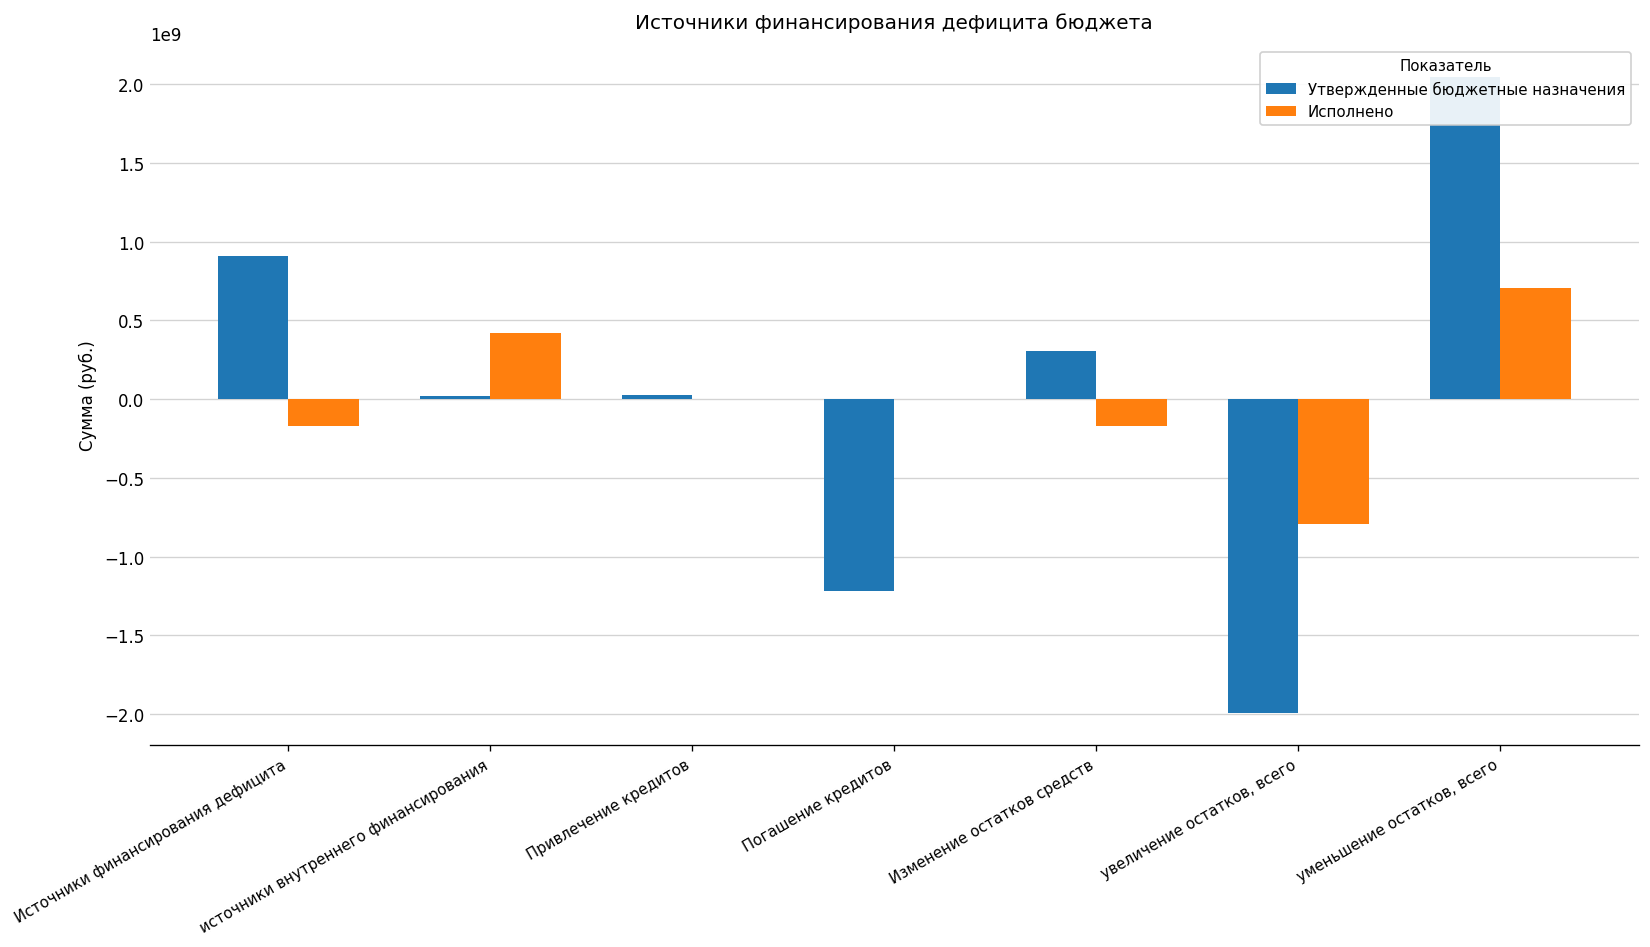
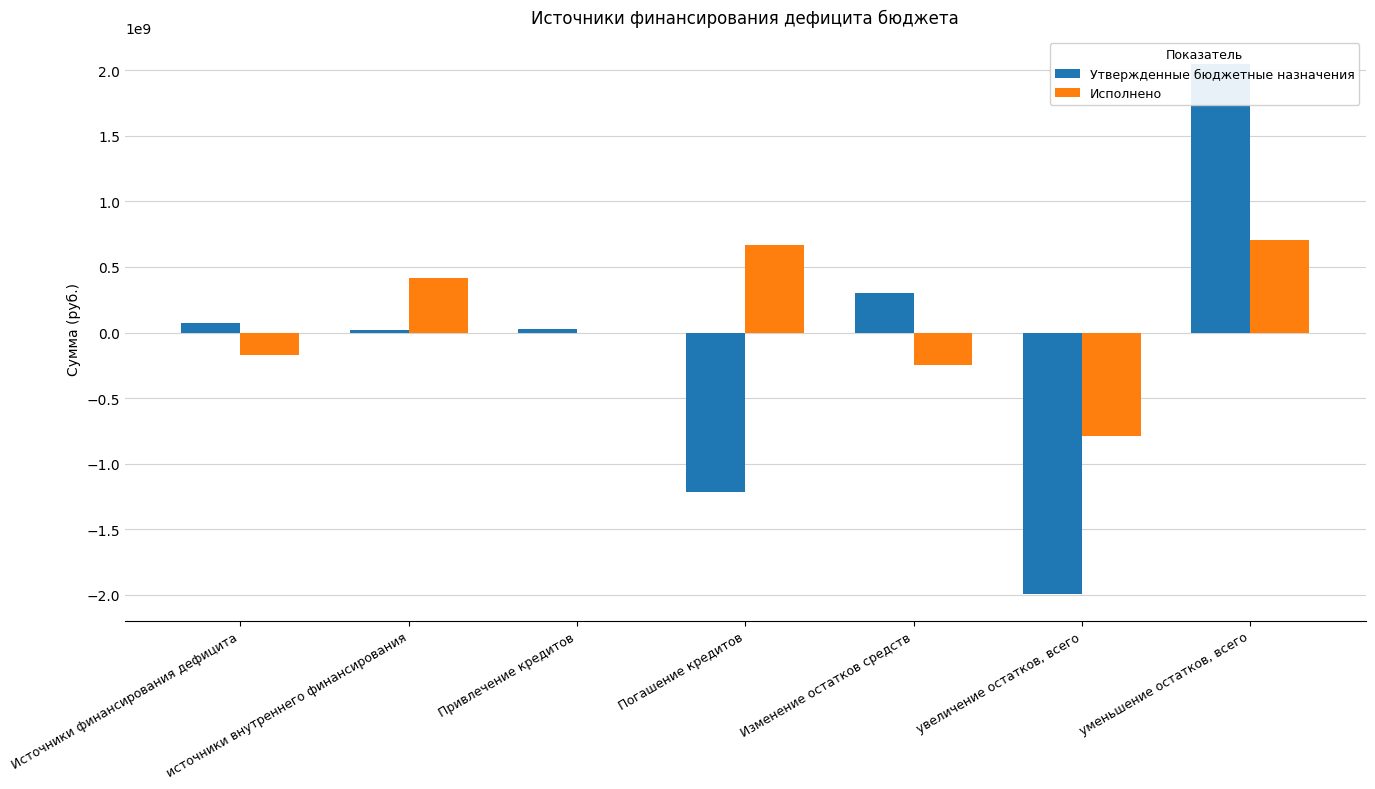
  {
    "Утвержденные бюджетные назначения": {
-     "Источники финансирования дефицита": 910000000,
+     "Источники финансирования дефицита": 70000000,
      "Привлечение кредитов": 30000000,
      "Погашение кредитов": -1220000000,
      "Изменение остатков средств": 300000000,
      "увеличение остатков, всего": -1990000000
    },
    "Исполнено": {
      "Источники финансирования дефицита": -170000000,
      "источники внутреннего финансирования": 420000000,
      "Привлечение кредитов": 0,
-     "Погашение кредитов": 0,
-     "Изменение остатков средств": -170000000,
+     "Погашение кредитов": 670000000,
+     "Изменение остатков средств": -250000000,
      "увеличение остатков, всего": -790000000,
      "уменьшение остатков, всего": 710000000
    }
  }
